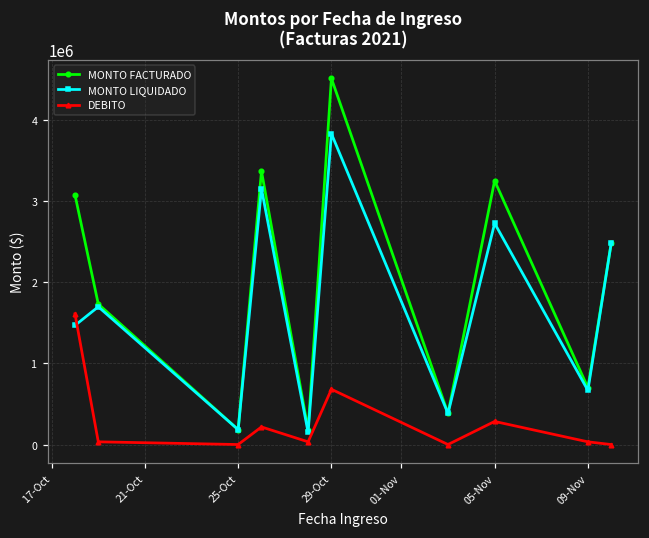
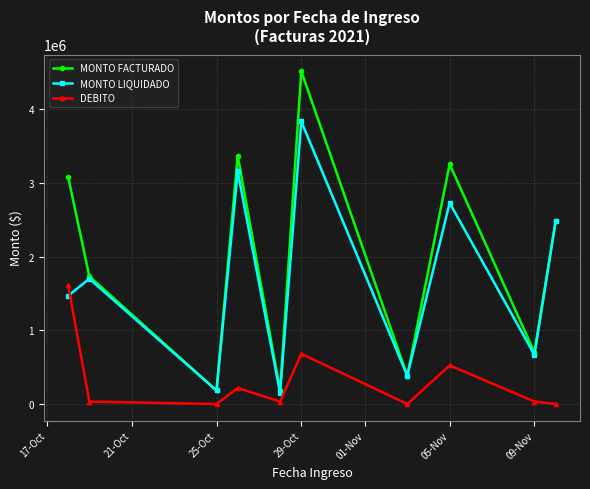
  {
    "MONTO FACTURADO": {
      "29-Oct": 4500000,
      "05-Nov": 3300000
    },
    "MONTO LIQUIDADO": {
      "29-Oct": 3800000,
      "05-Nov": 2700000
    },
    "DEBITO": {
      "25-Oct": 0,
      "29-Oct": 700000,
-     "05-Nov": 300000,
+     "05-Nov": 500000,
      "09-Nov": 0
    }
  }
